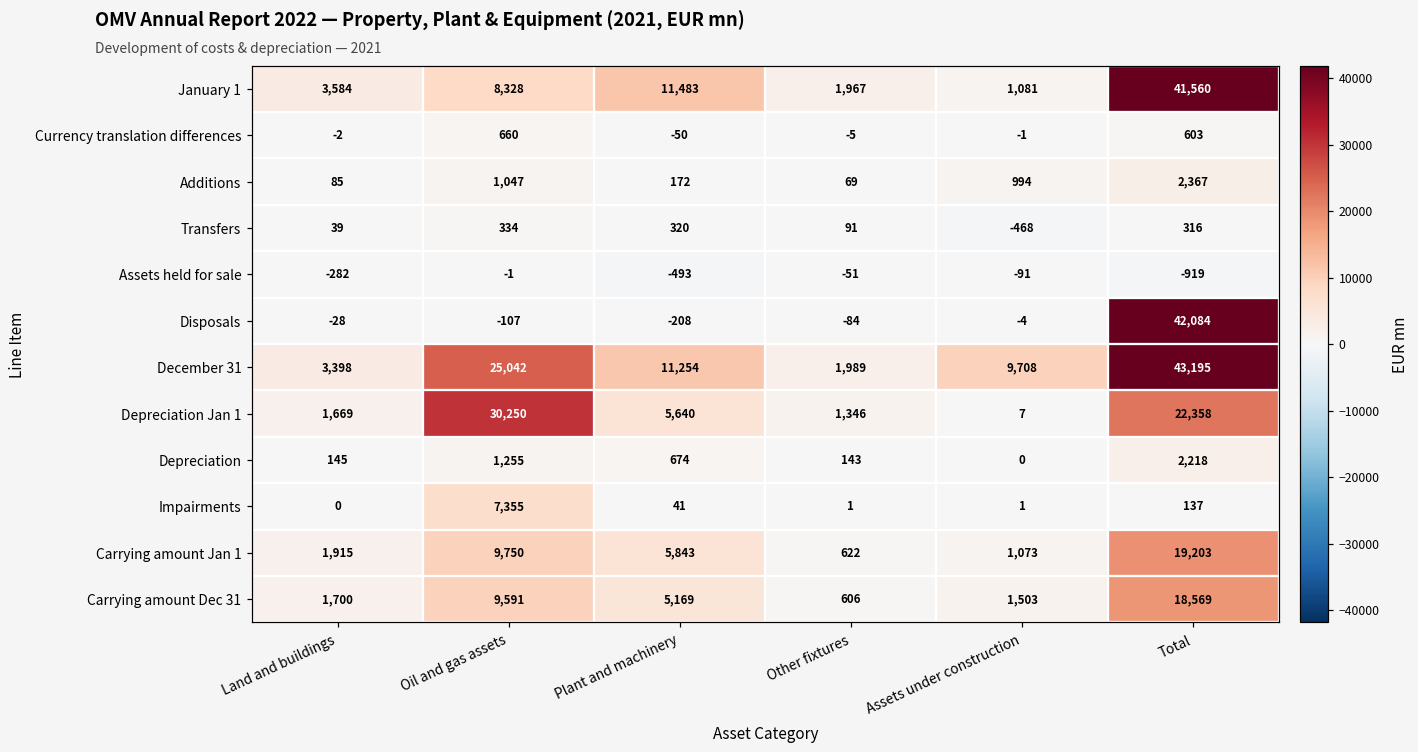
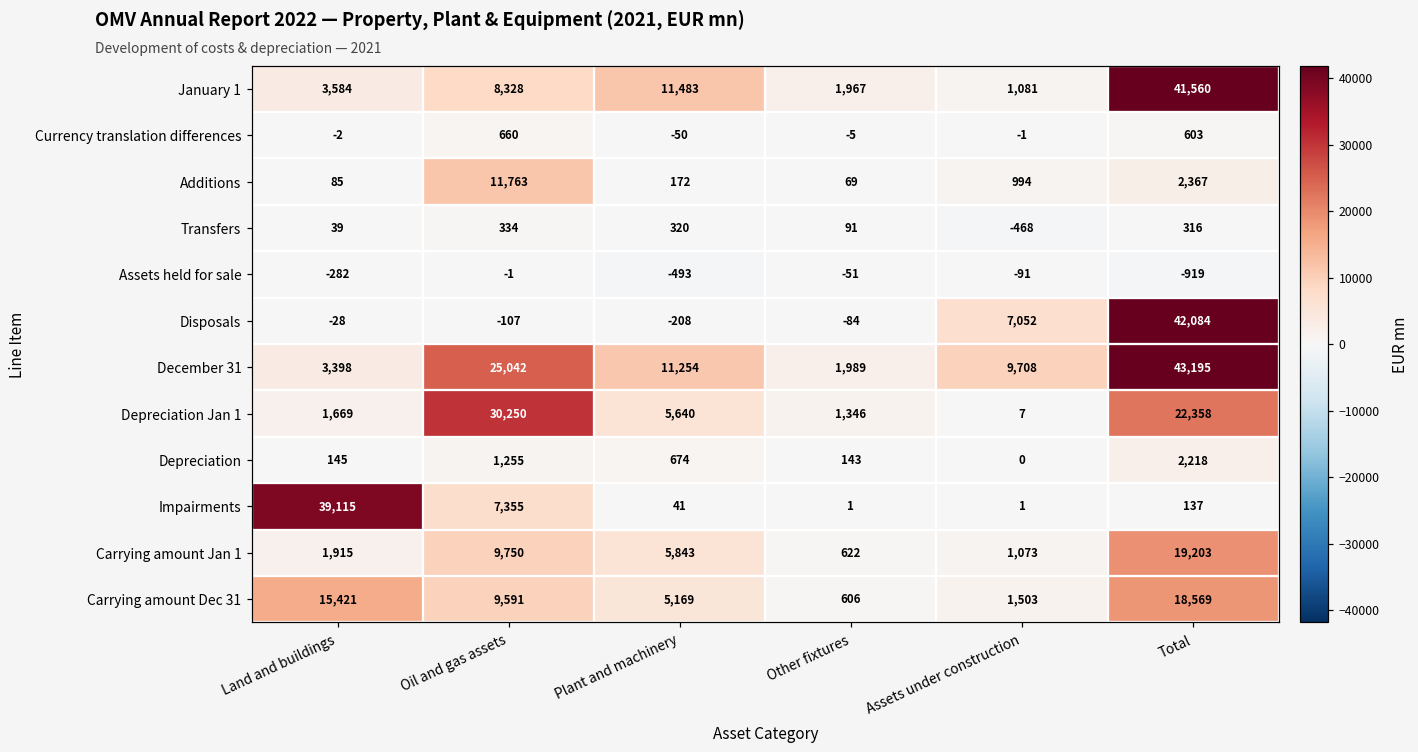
  {
    "January 1": {
      "Land and buildings": "3,584",
      "Oil and gas assets": "8,328",
      "Plant and machinery": "11,483",
      "Other fixtures": "1,967",
      "Assets under construction": "1,081",
      "Total": "41,560"
    },
    "Currency translation differences": {
      "Land and buildings": "-2",
      "Oil and gas assets": "660",
      "Plant and machinery": "-50",
      "Other fixtures": "-5",
      "Assets under construction": "-1",
      "Total": "603"
    },
    "Additions": {
      "Land and buildings": "85",
-     "Oil and gas assets": "1,047",
+     "Oil and gas assets": "11,763",
      "Plant and machinery": "172",
      "Other fixtures": "69",
      "Assets under construction": "994",
      "Total": "2,367"
    },
    "Transfers": {
      "Land and buildings": "39",
      "Oil and gas assets": "334",
      "Plant and machinery": "320",
      "Other fixtures": "91",
      "Assets under construction": "-468",
      "Total": "316"
    },
    "Assets held for sale": {
      "Land and buildings": "-282",
      "Oil and gas assets": "-1",
      "Plant and machinery": "-493",
      "Other fixtures": "-51",
      "Assets under construction": "-91",
      "Total": "-919"
    },
    "Disposals": {
      "Land and buildings": "-28",
      "Oil and gas assets": "-107",
      "Plant and machinery": "-208",
      "Other fixtures": "-84",
-     "Assets under construction": "-4",
+     "Assets under construction": "7,052",
      "Total": "42,084"
    },
    "December 31": {
      "Land and buildings": "3,398",
      "Oil and gas assets": "25,042",
      "Plant and machinery": "11,254",
      "Other fixtures": "1,989",
      "Assets under construction": "9,708",
      "Total": "43,195"
    },
    "Depreciation Jan 1": {
      "Land and buildings": "1,669",
      "Oil and gas assets": "30,250",
      "Plant and machinery": "5,640",
      "Other fixtures": "1,346",
      "Assets under construction": "7",
      "Total": "22,358"
    },
    "Depreciation": {
      "Land and buildings": "145",
      "Oil and gas assets": "1,255",
      "Plant and machinery": "674",
      "Other fixtures": "143",
      "Assets under construction": "0",
      "Total": "2,218"
    },
    "Impairments": {
-     "Land and buildings": "0",
+     "Land and buildings": "39,115",
      "Oil and gas assets": "7,355",
      "Plant and machinery": "41",
      "Other fixtures": "1",
      "Assets under construction": "1",
      "Total": "137"
    },
    "Carrying amount Jan 1": {
      "Land and buildings": "1,915",
      "Oil and gas assets": "9,750",
      "Plant and machinery": "5,843",
      "Other fixtures": "622",
      "Assets under construction": "1,073",
      "Total": "19,203"
    },
    "Carrying amount Dec 31": {
-     "Land and buildings": "1,700",
+     "Land and buildings": "15,421",
      "Oil and gas assets": "9,591",
      "Plant and machinery": "5,169",
      "Other fixtures": "606",
      "Assets under construction": "1,503",
      "Total": "18,569"
    }
  }
